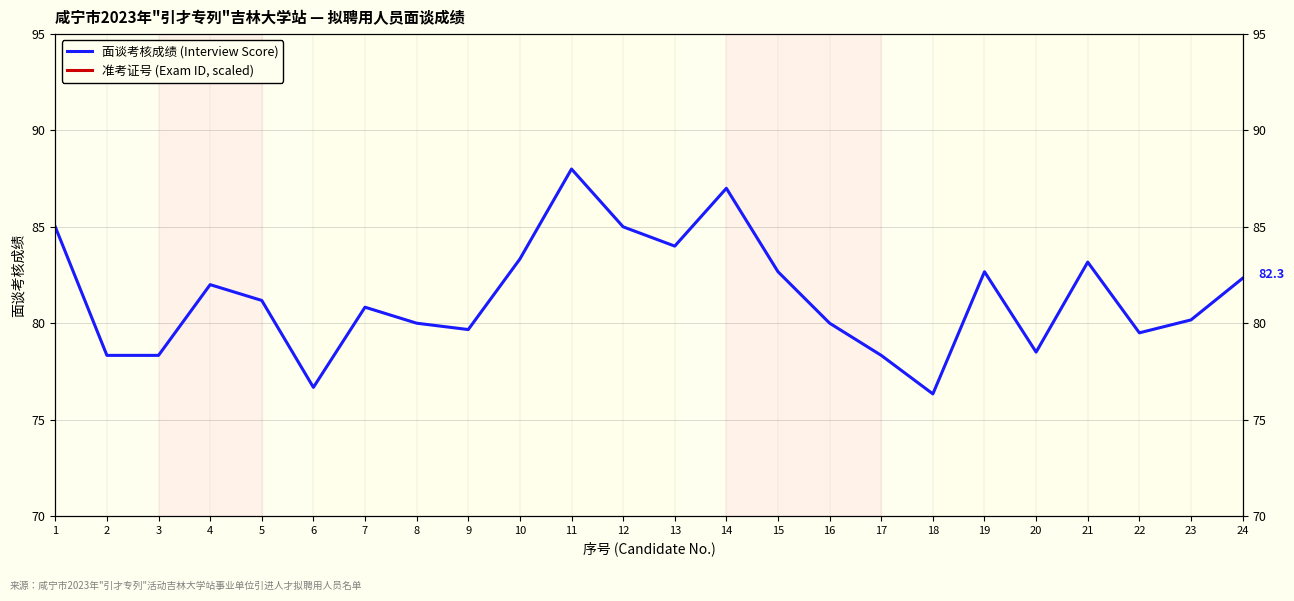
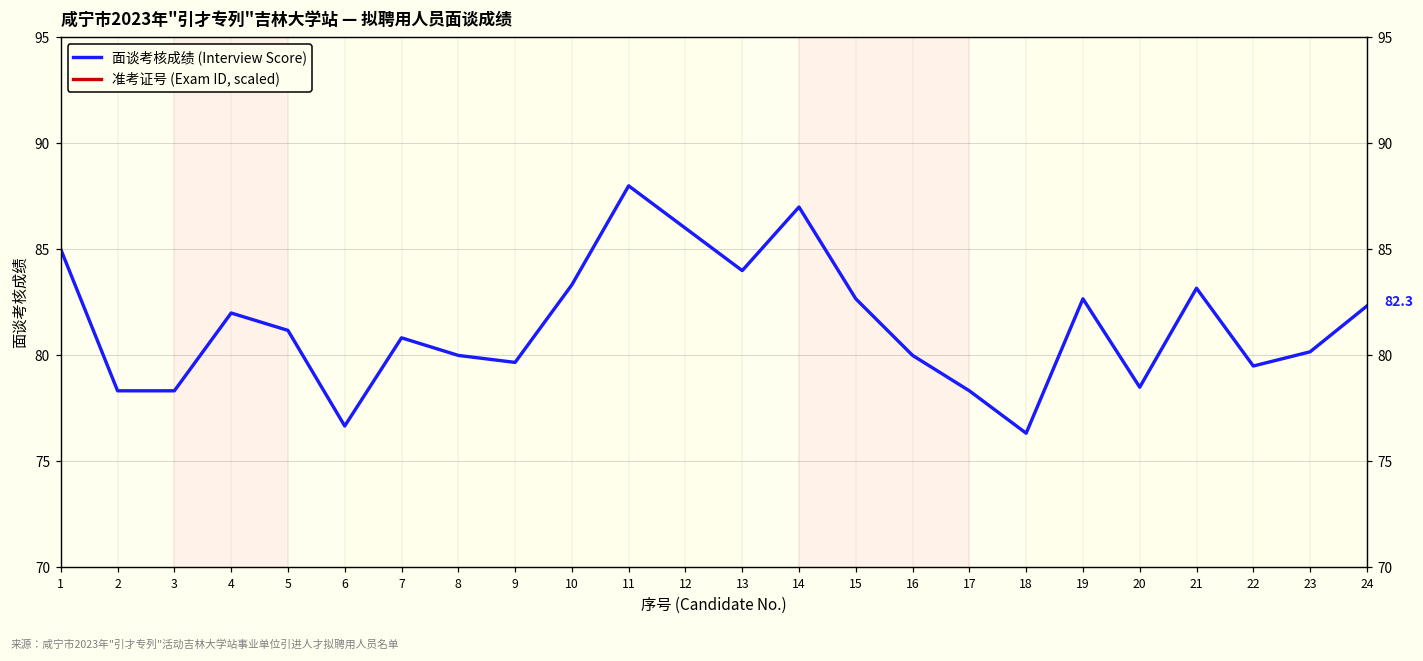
  {
    "面谈考核成绩 (Interview Score)": {
      "1": 85,
      "2": 78.3,
      "3": 78.3,
      "4": 82,
      "5": 81.2,
      "6": 76.7,
      "7": 80.8,
      "8": 80,
      "9": 79.7,
      "10": 83.3,
      "11": 88,
-     "12": 85,
+     "12": 86,
      "13": 84,
      "14": 87,
      "15": 82.7,
      "16": 80,
      "17": 78.3,
      "18": 76.3,
      "19": 82.7,
      "20": 78.5,
      "21": 83.2,
      "22": 79.5,
      "23": 80.2
    }
  }
